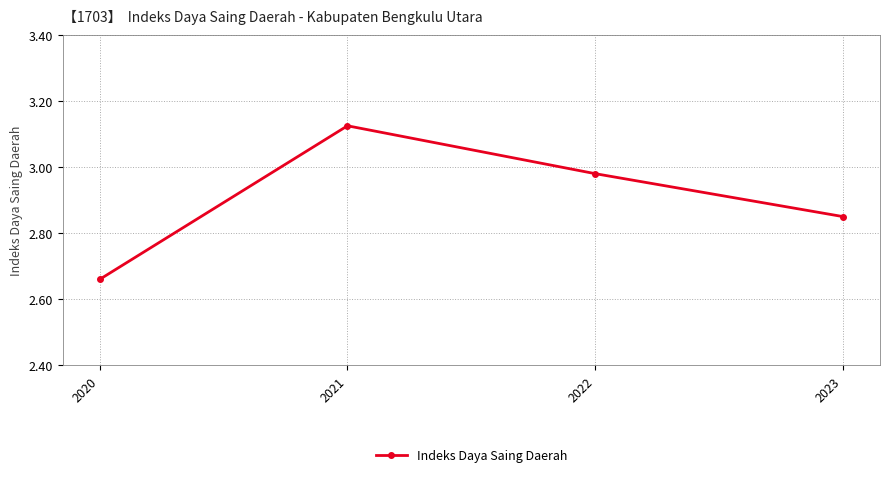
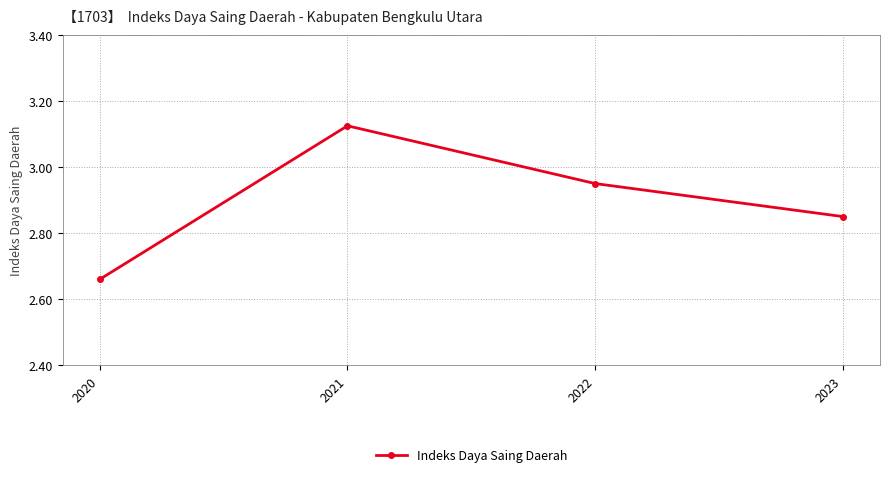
  {
    "2020": 2.66,
    "2021": 3.13,
-   "2022": 2.98,
+   "2022": 2.95,
    "2023": 2.85
  }
